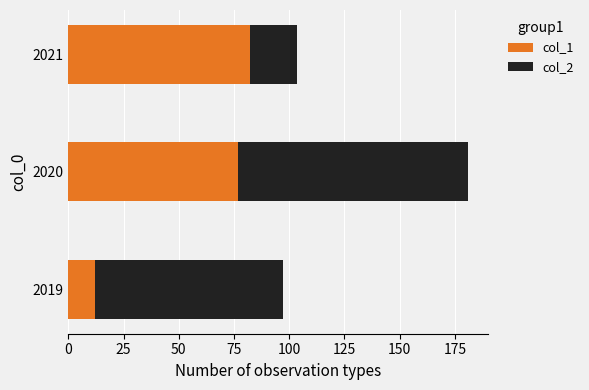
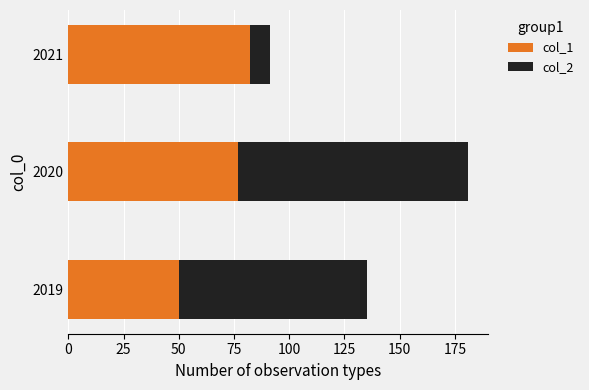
  {
    "col_1": {
      "2021": 82,
      "2020": 77,
-     "2019": 12
+     "2019": 50
    },
    "col_2": {
-     "2021": 21,
+     "2021": 9,
      "2020": 104,
      "2019": 85
    }
  }
